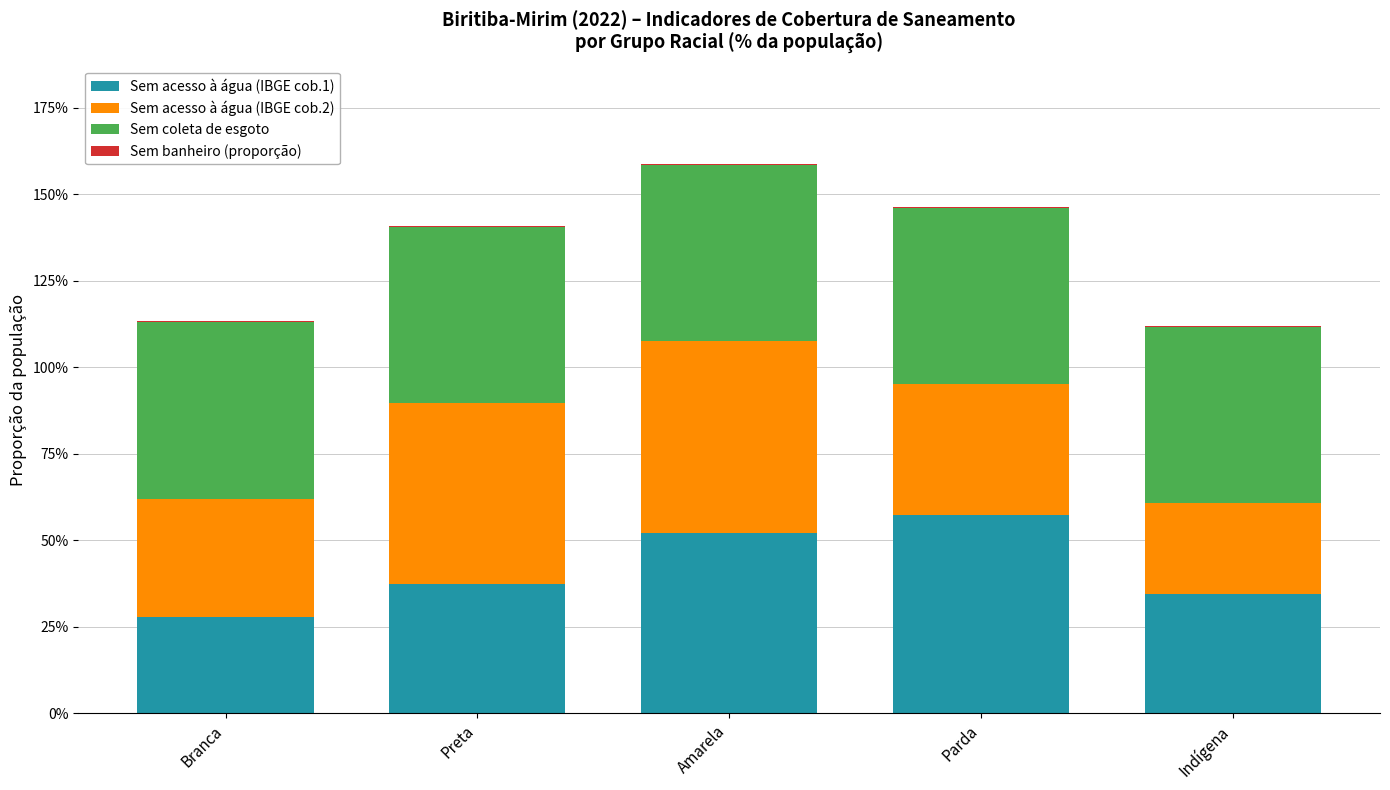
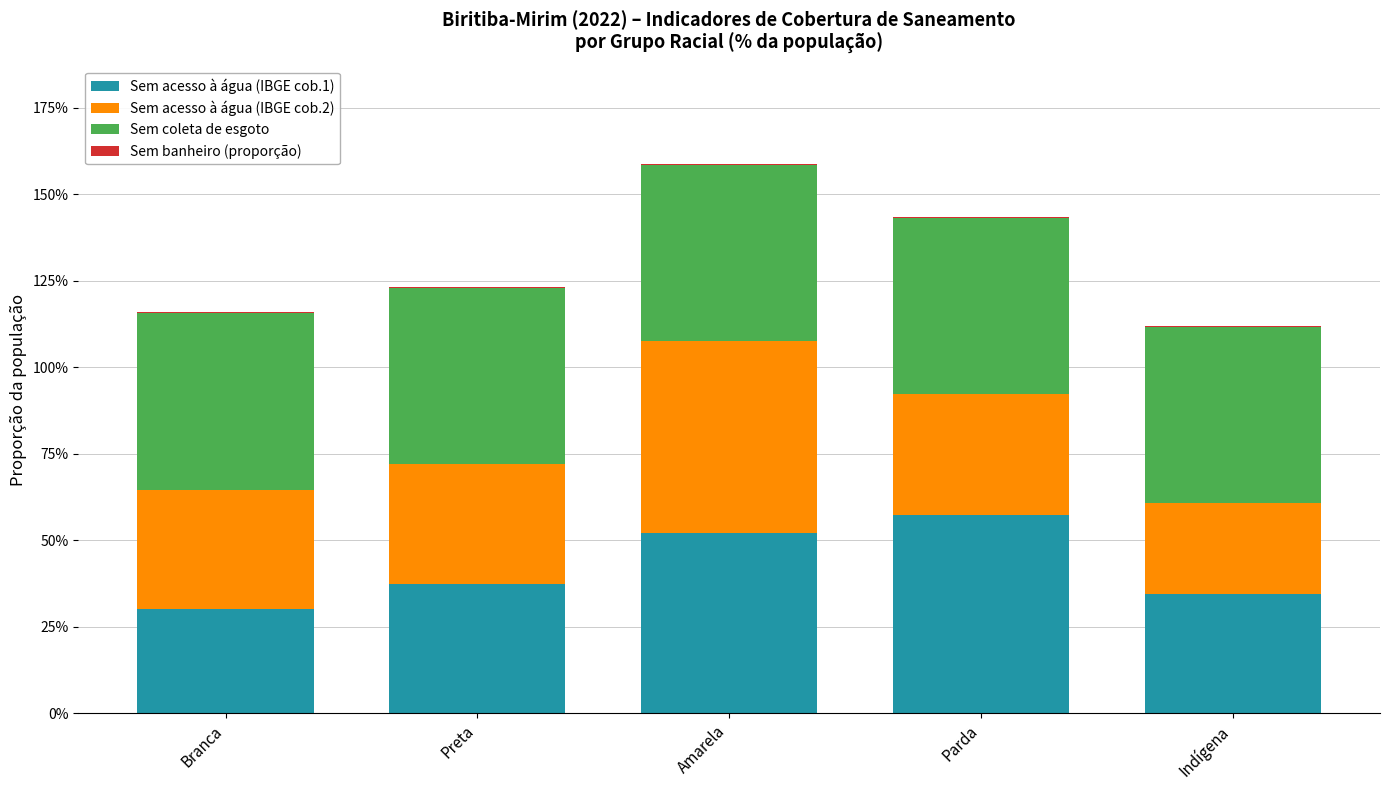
  {
    "Sem acesso à água (IBGE cob.1)": {
-     "Branca": "28%",
+     "Branca": "30%",
      "Preta": "37%",
      "Amarela": "52%",
      "Parda": "57%",
      "Indígena": "35%"
    },
    "Sem acesso à água (IBGE cob.2)": {
      "Branca": "34%",
-     "Preta": "52%",
+     "Preta": "35%",
      "Amarela": "56%",
-     "Parda": "38%",
+     "Parda": "35%",
      "Indígena": "26%"
    },
    "Sem coleta de esgoto": {
      "Branca": "51%",
      "Preta": "51%",
      "Amarela": "51%",
      "Parda": "51%",
      "Indígena": "51%"
    }
  }
